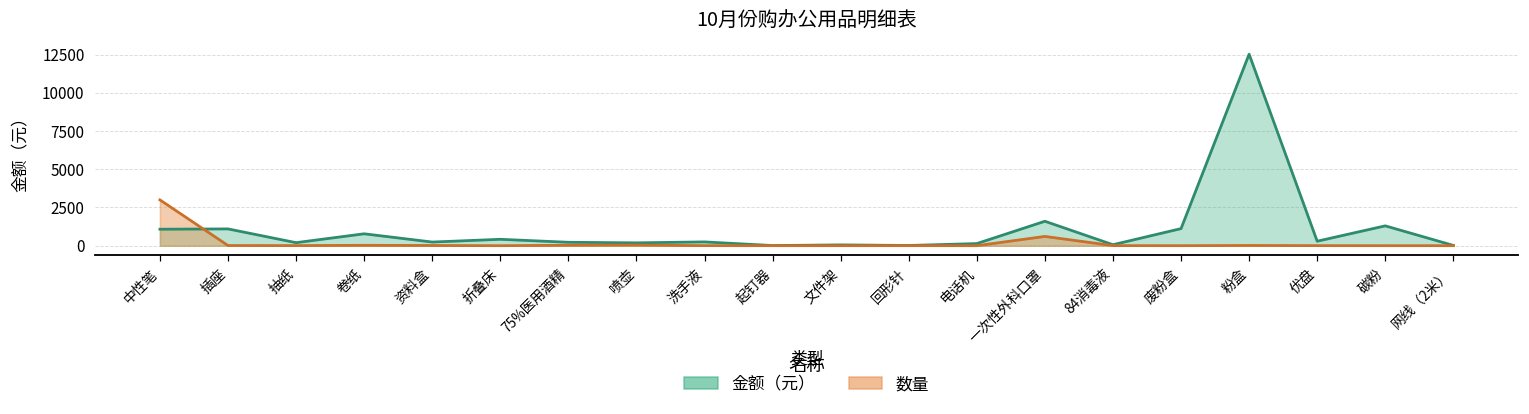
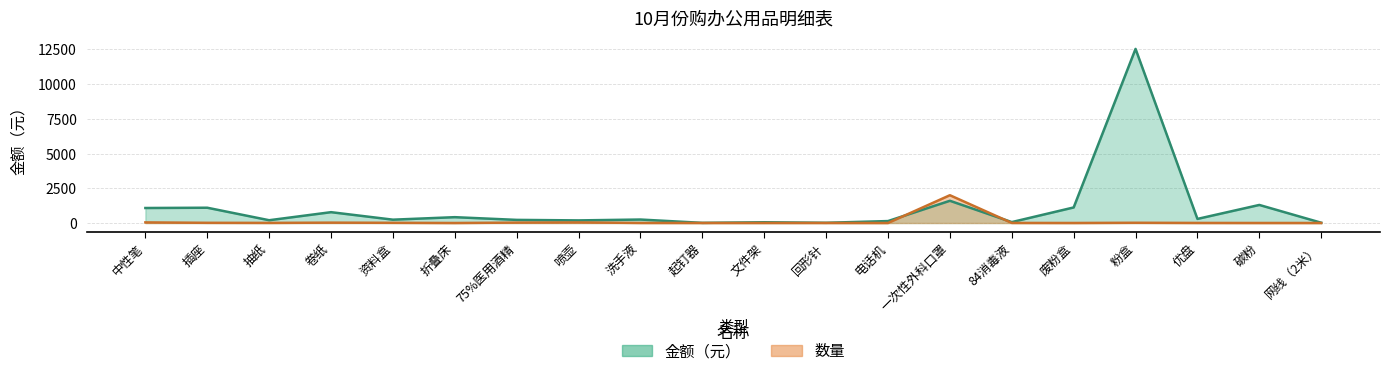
  {
    "数量": {
-     "中性笔": 3000,
+     "中性笔": 0,
      "插座": 0,
      "抽纸": 0,
      "卷纸": 0,
      "资料盒": 0,
      "折叠床": 0,
      "75%医用酒精": 0,
      "洗手液": 0,
-     "一次性外科口罩": 600,
+     "一次性外科口罩": 2000,
      "废粉盒": 0,
      "粉盒": 0,
      "优盘": 0,
      "碳粉": 0
    }
  }
